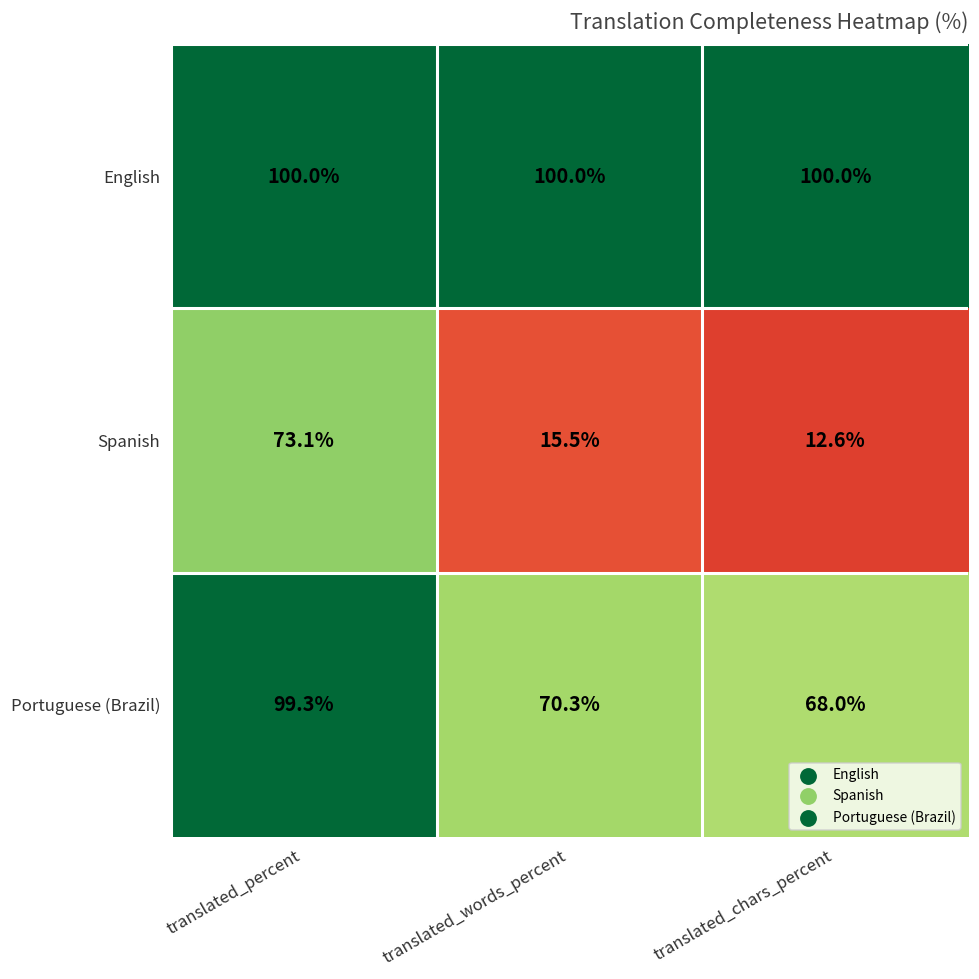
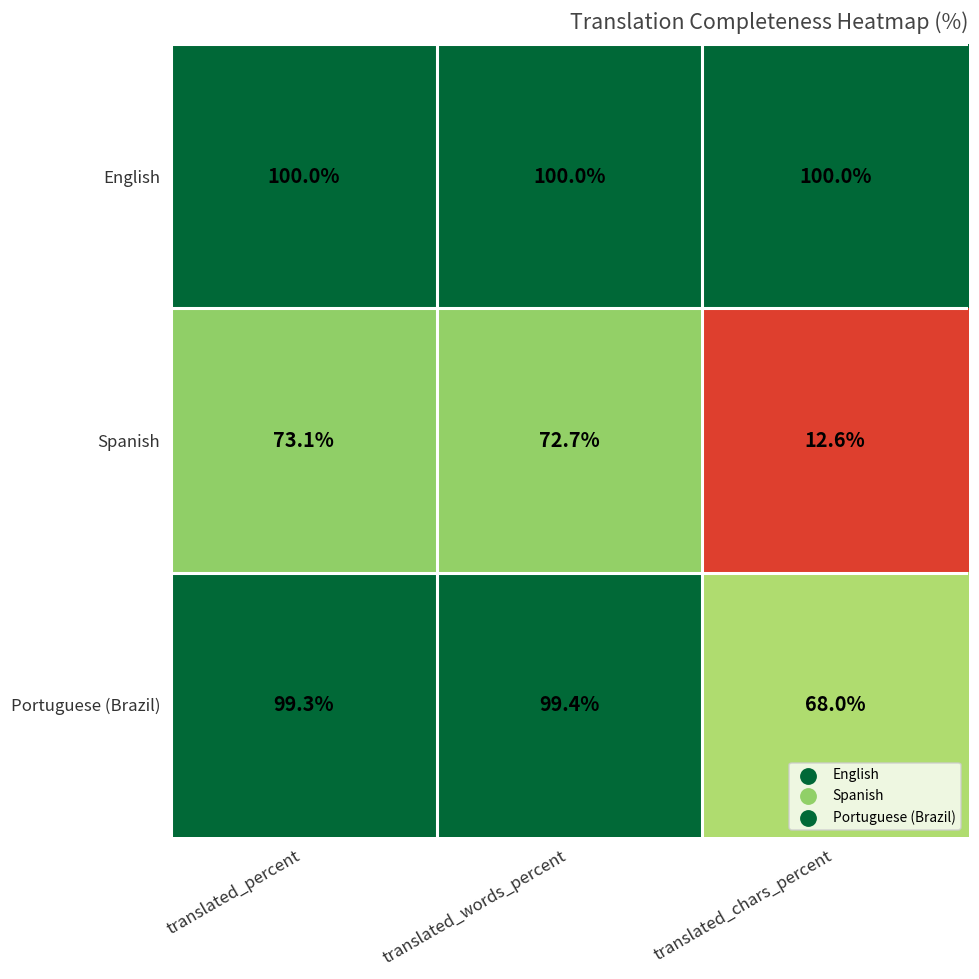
  {
    "English": {
      "translated_percent": "100.0%",
      "translated_words_percent": "100.0%",
      "translated_chars_percent": "100.0%"
    },
    "Spanish": {
      "translated_percent": "73.1%",
-     "translated_words_percent": "15.5%",
+     "translated_words_percent": "72.7%",
      "translated_chars_percent": "12.6%"
    },
    "Portuguese (Brazil)": {
      "translated_percent": "99.3%",
-     "translated_words_percent": "70.3%",
+     "translated_words_percent": "99.4%",
      "translated_chars_percent": "68.0%"
    }
  }
